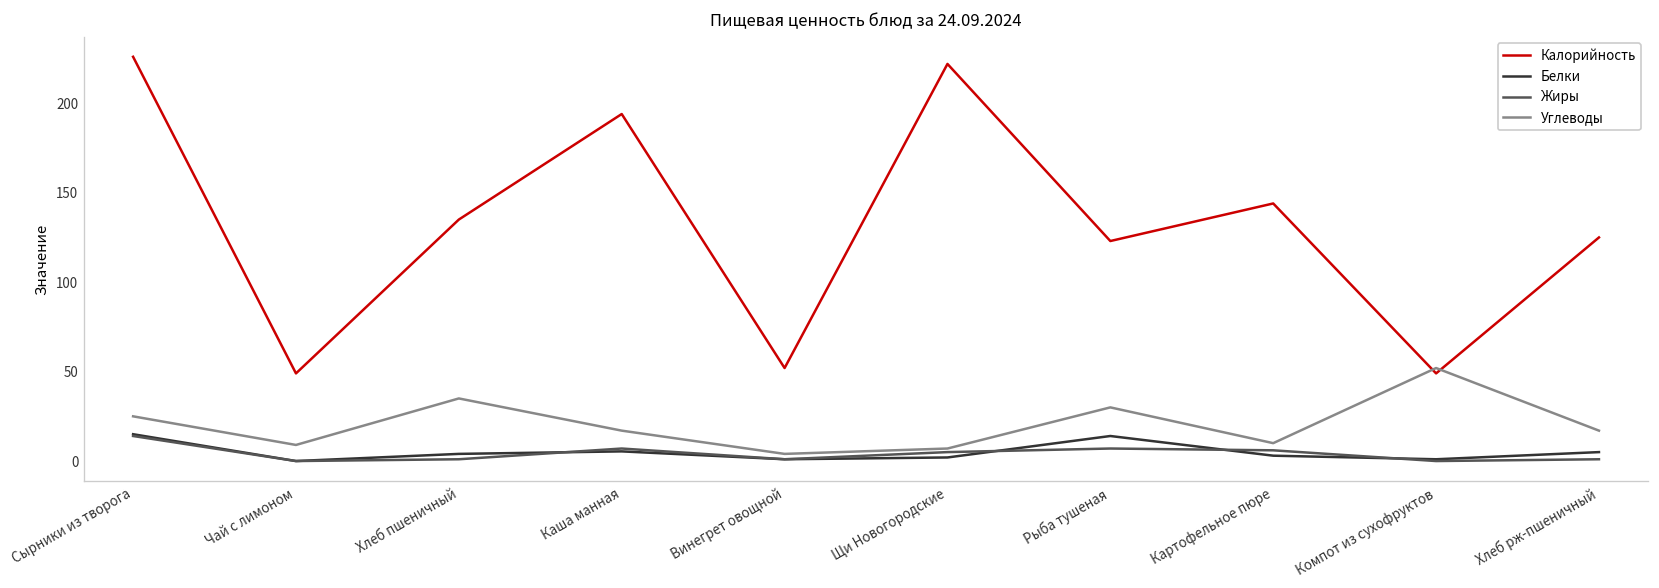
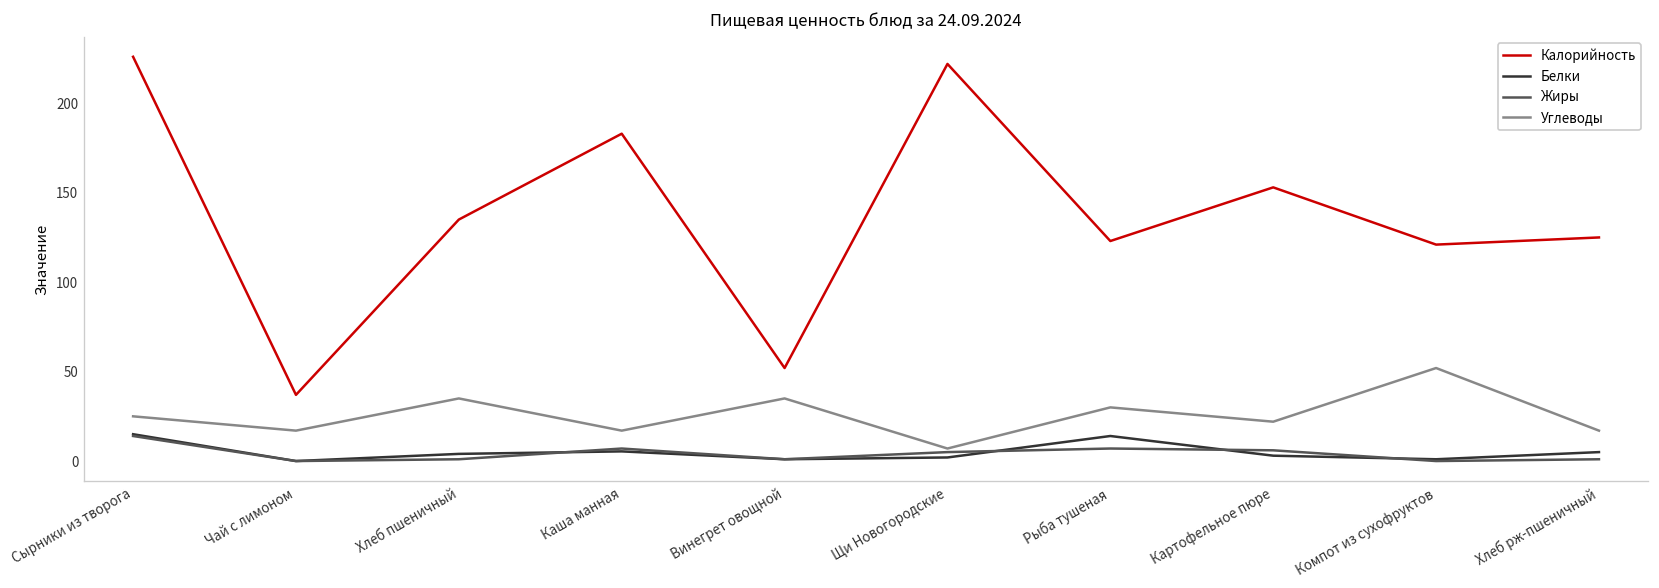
  {
    "Калорийность": {
      "Сырники из творога": 226,
-     "Чай с лимоном": 49,
+     "Чай с лимоном": 37,
      "Хлеб пшеничный": 135,
-     "Каша манная": 194,
+     "Каша манная": 183,
      "Винегрет овощной": 52,
      "Щи Новогородские": 222,
      "Рыба тушеная": 123,
-     "Картофельное пюре": 144,
-     "Компот из сухофруктов": 49,
+     "Картофельное пюре": 153,
+     "Компот из сухофруктов": 121,
      "Хлеб рж-пшеничный": 125
    },
    "Углеводы": {
      "Сырники из творога": 25,
-     "Чай с лимоном": 9,
+     "Чай с лимоном": 17,
      "Хлеб пшеничный": 35,
      "Каша манная": 17,
-     "Винегрет овощной": 4,
+     "Винегрет овощной": 35,
      "Щи Новогородские": 7,
      "Рыба тушеная": 30,
-     "Картофельное пюре": 10,
+     "Картофельное пюре": 22,
      "Компот из сухофруктов": 52,
      "Хлеб рж-пшеничный": 17
    }
  }
